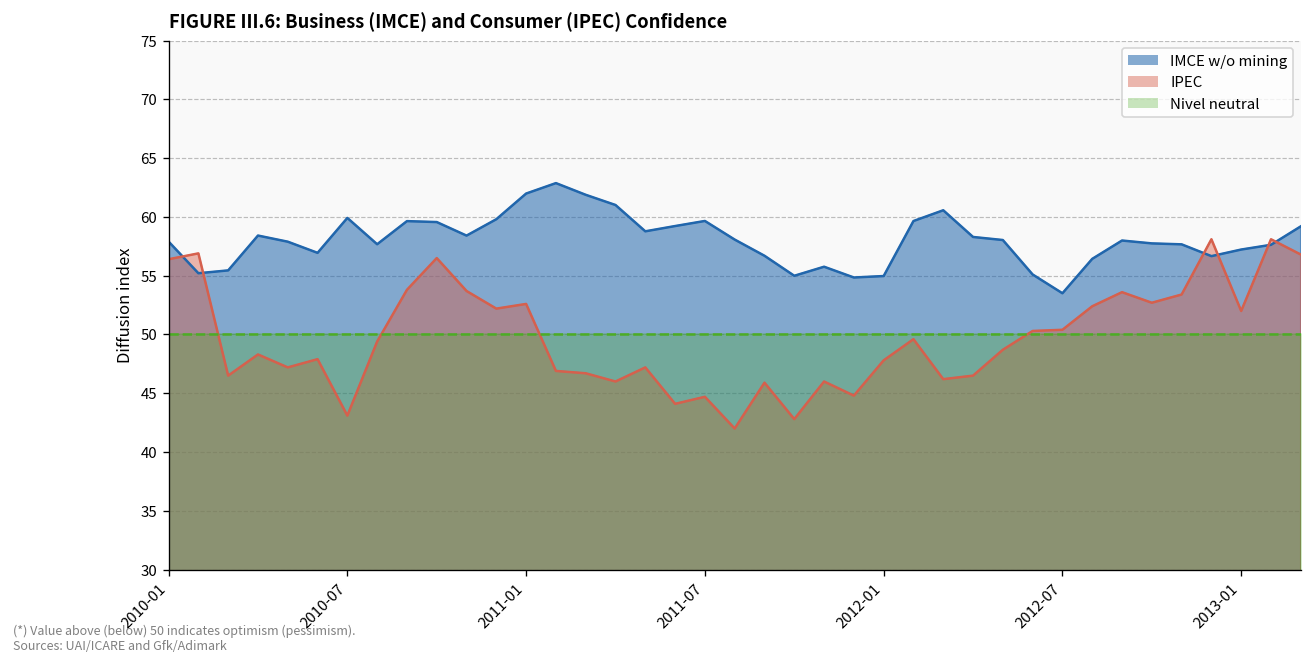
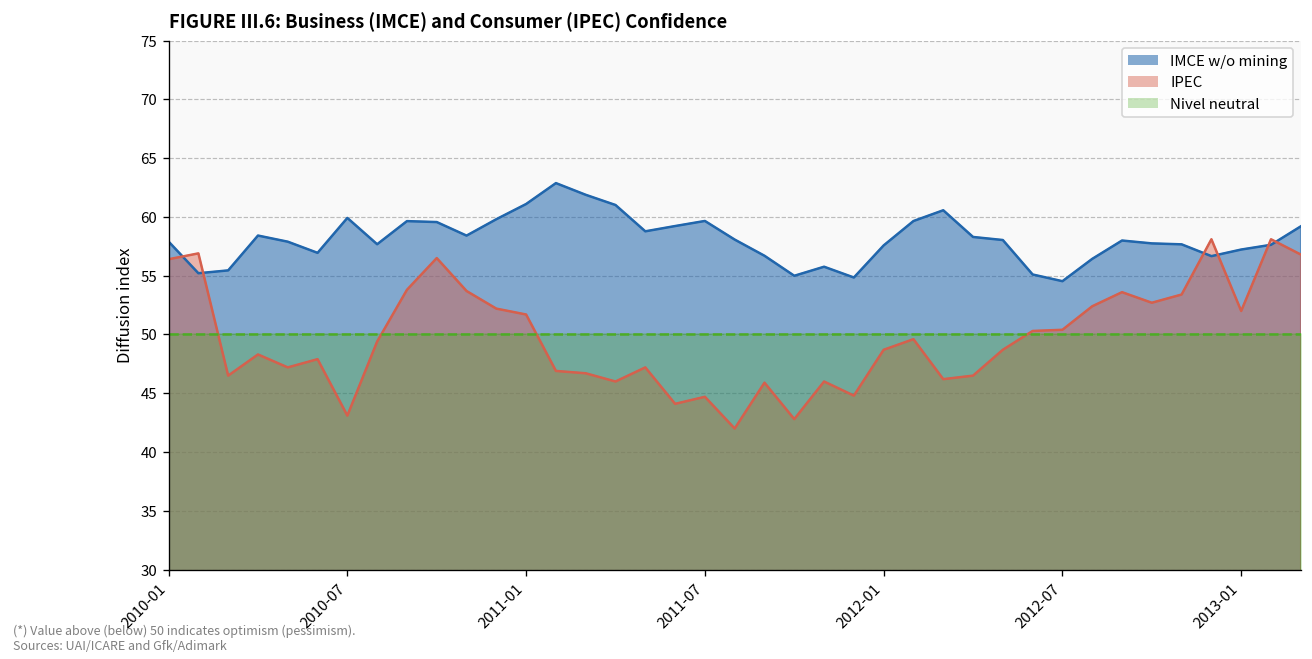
  {
    "IMCE w/o mining": {
      "2010-01": 58,
      "2010-07": 60,
-     "2011-01": 62,
+     "2011-01": 61,
      "2011-07": 60,
-     "2012-01": 55,
-     "2012-07": 54,
+     "2012-01": 58,
+     "2012-07": 55,
      "2013-01": 57
    },
    "IPEC": {
      "2010-01": 56,
      "2010-07": 43,
-     "2011-01": 53,
+     "2011-01": 52,
      "2011-07": 45,
-     "2012-01": 48,
+     "2012-01": 49,
      "2012-07": 50,
      "2013-01": 52
    },
    "Nivel neutral": {
      "2010-01": 50,
      "2010-07": 50,
      "2011-01": 50,
      "2011-07": 50,
      "2012-01": 50,
      "2012-07": 50,
      "2013-01": 50
    }
  }
